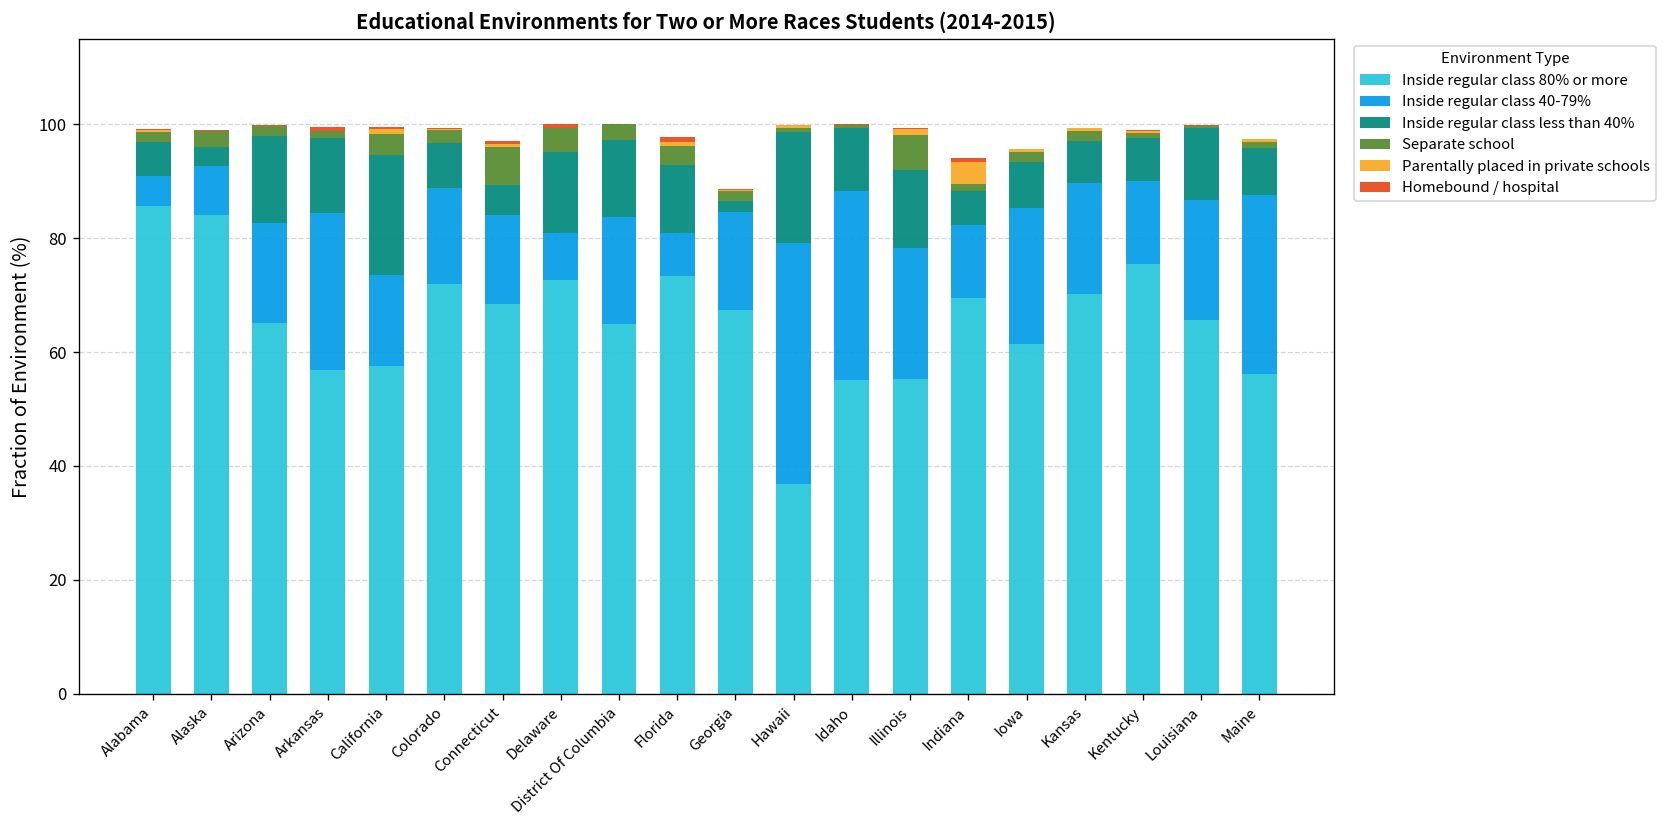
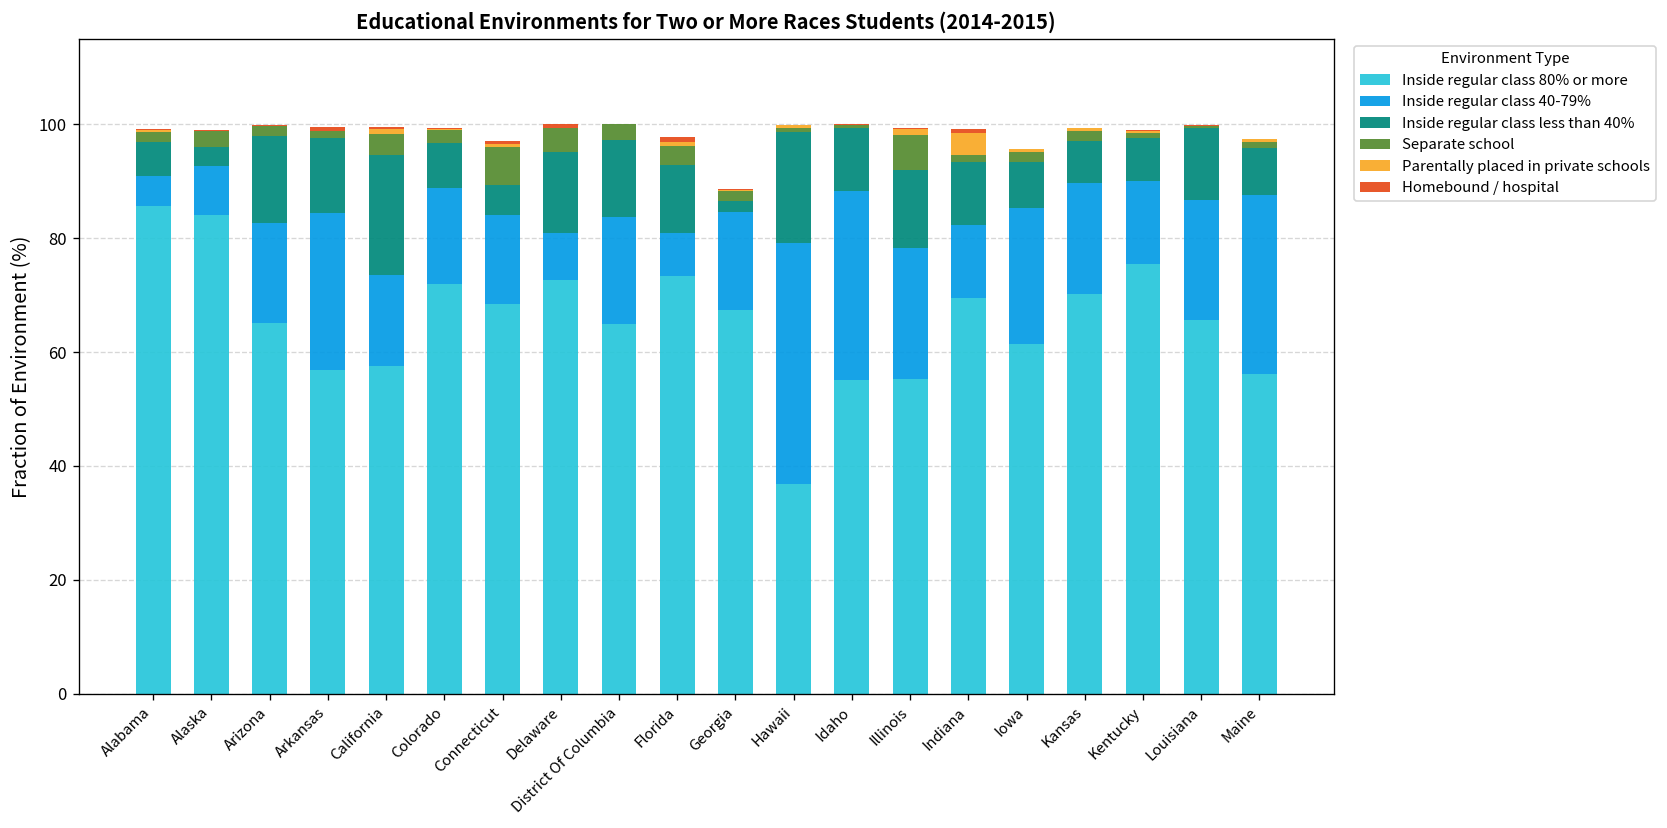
  {
    "Inside regular class less than 40%": {
      "Alabama": 6,
      "Alaska": 3,
      "Arizona": 15,
      "Arkansas": 13,
      "California": 21,
      "Colorado": 8,
      "Connecticut": 5,
      "Delaware": 14,
      "District Of Columbia": 14,
      "Florida": 12,
      "Georgia": 2,
      "Hawaii": 20,
      "Idaho": 11,
      "Illinois": 14,
-     "Indiana": 6,
+     "Indiana": 11,
      "Iowa": 8,
      "Kansas": 7,
      "Kentucky": 7,
      "Louisiana": 13,
      "Maine": 8
    },
    "Separate school": {
      "Alabama": 2,
      "Alaska": 3,
      "Arizona": 2,
      "Arkansas": 1,
      "California": 4,
      "Colorado": 2,
      "Connecticut": 7,
      "Delaware": 4,
      "District Of Columbia": 3,
      "Florida": 3,
      "Georgia": 2,
      "Hawaii": 1,
      "Illinois": 6,
      "Indiana": 1,
      "Iowa": 2,
      "Kansas": 2,
      "Kentucky": 1,
      "Maine": 1
    },
    "Parentally placed in private schools": {
      "Arizona": 0,
      "Arkansas": 0,
      "California": 1,
      "Connecticut": 1,
      "Delaware": 0,
      "District Of Columbia": 0,
      "Florida": 1,
      "Illinois": 1,
      "Indiana": 4,
      "Louisiana": 0,
      "Maine": 1
    },
    "Homebound / hospital": {
      "Arkansas": 1,
      "Connecticut": 1,
      "Delaware": 1,
      "District Of Columbia": 0,
      "Florida": 1,
      "Indiana": 1,
      "Maine": 0
    }
  }
